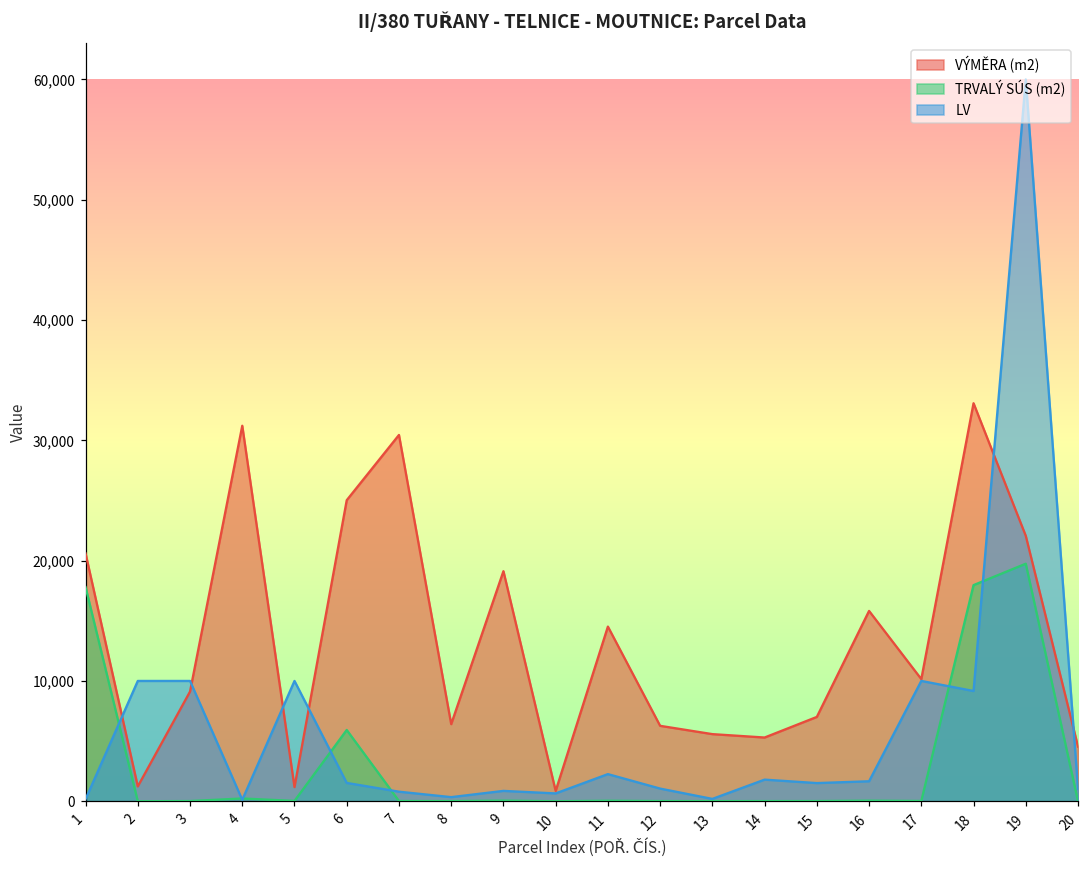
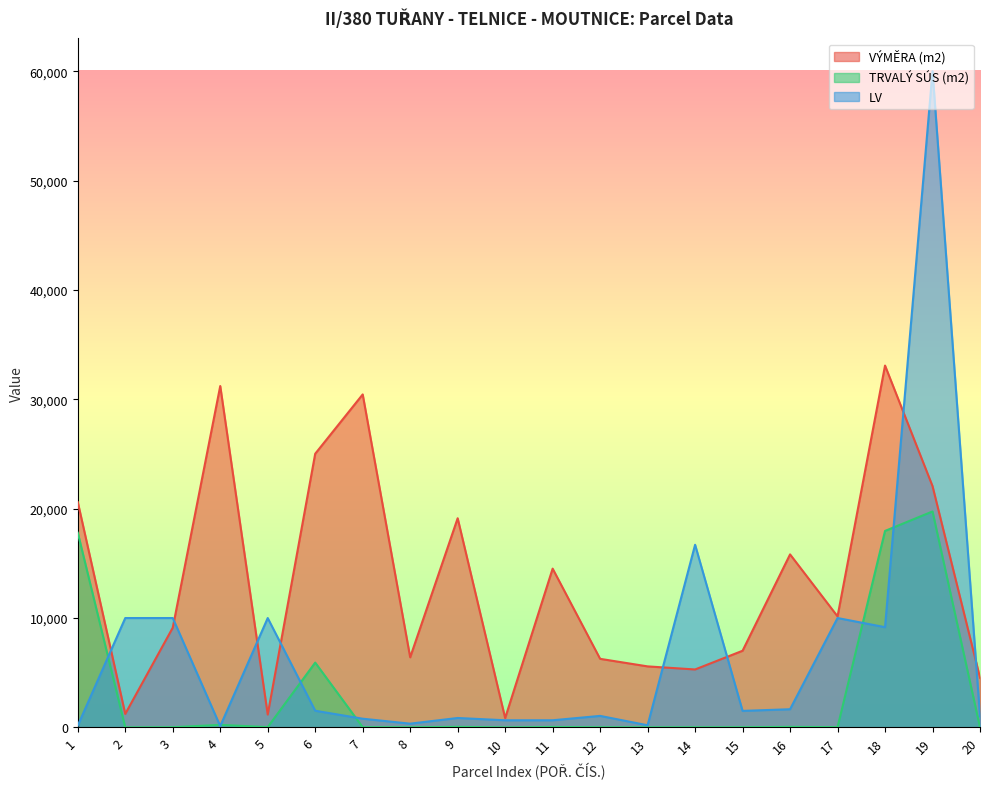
  {
    "VÝMĚRA (m2)": {
      "1": "20,600",
      "2": "1,200",
      "3": "9,100",
      "4": "31,200",
      "5": "1,200",
      "6": "25,000",
      "7": "30,400",
      "8": "6,400",
      "9": "19,100",
      "11": "14,500",
      "12": "6,300",
      "13": "5,600",
      "14": "5,300",
      "15": "7,000",
      "16": "15,800",
      "18": "33,100",
      "19": "22,100",
      "20": "4,500"
    },
    "TRVALÝ SÚS (m2)": {
      "1": "17,800",
      "2": "0",
      "3": "0",
      "5": "0",
      "6": "5,900",
      "7": "0",
      "8": "0",
      "9": "100",
      "10": "0",
      "11": "0",
      "12": "0",
      "14": "0",
      "15": "0",
      "16": "0",
      "17": "0",
      "18": "18,000",
      "19": "19,700",
      "20": "0"
    },
    "LV": {
      "1": "200",
      "2": "10,000",
      "3": "10,000",
      "5": "10,000",
      "6": "1,500",
      "7": "800",
      "8": "300",
      "9": "900",
-     "11": "2,300",
+     "11": "700",
      "12": "1,100",
-     "14": "1,800",
+     "14": "16,700",
      "15": "1,500",
      "16": "1,700",
      "18": "9,200",
      "20": "1,000"
    }
  }
